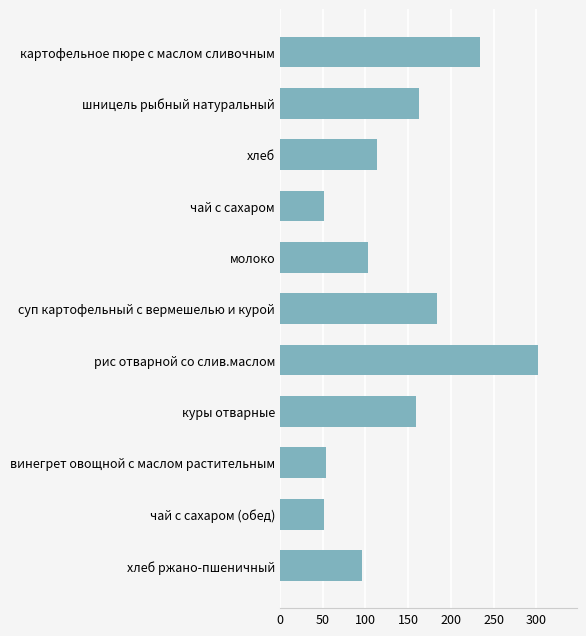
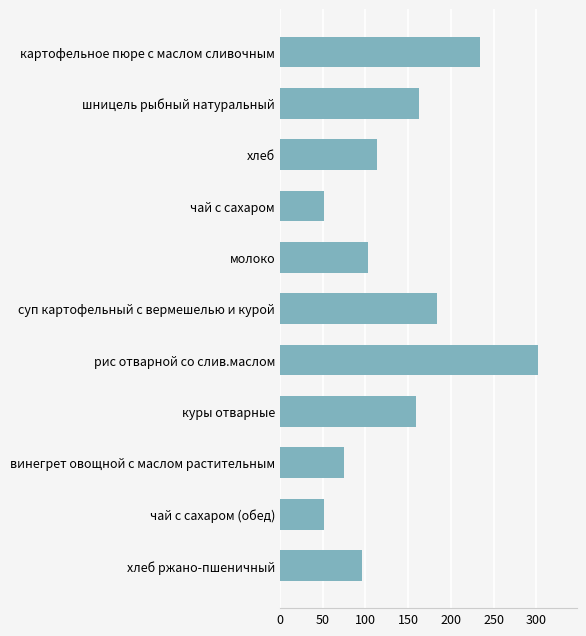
  {
    "картофельное пюре с маслом сливочным": 230,
    "шницель рыбный натуральный": 160,
    "хлеб": 110,
    "чай с сахаром": 50,
    "молоко": 100,
    "суп картофельный с вермешелью и курой": 180,
    "рис отварной со слив.маслом": 300,
    "куры отварные": 160,
-   "винегрет овощной с маслом растительным": 50,
+   "винегрет овощной с маслом растительным": 70,
    "чай с сахаром (обед)": 50,
    "хлеб ржано-пшеничный": 100
  }
